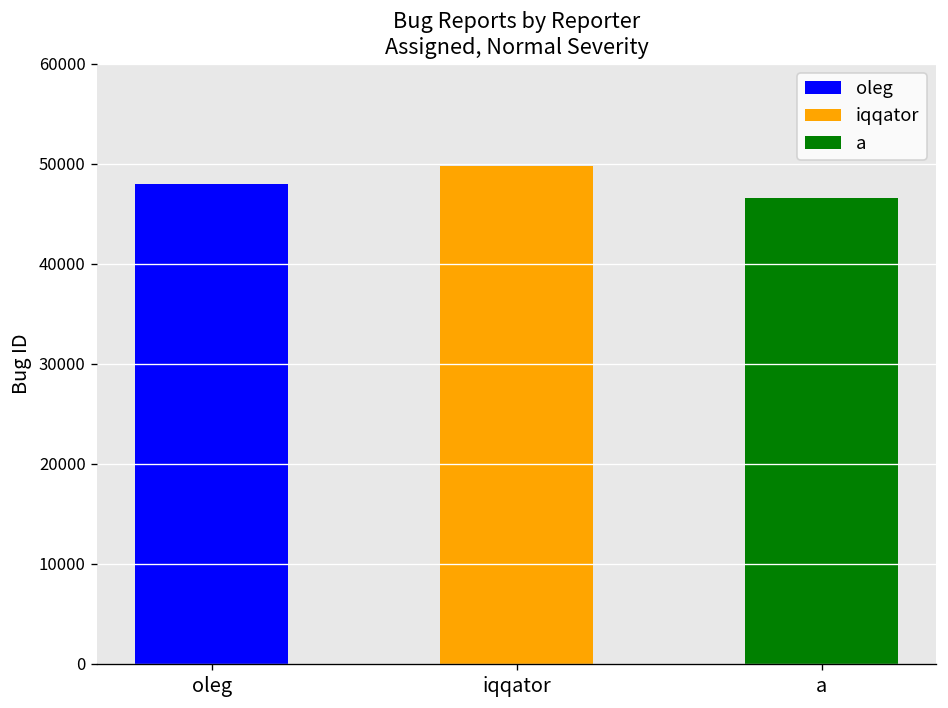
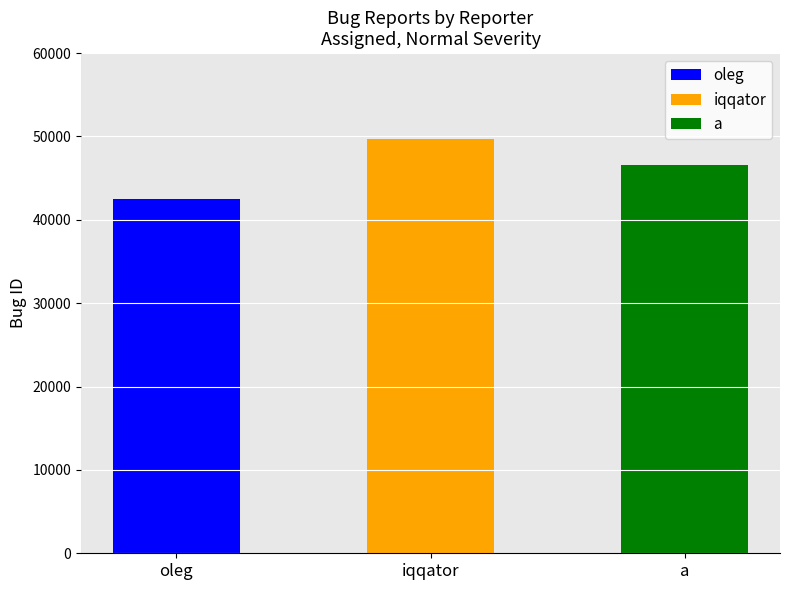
  {
-   "oleg": 48000,
+   "oleg": 42000,
    "iqqator": 50000,
    "a": 47000
  }
